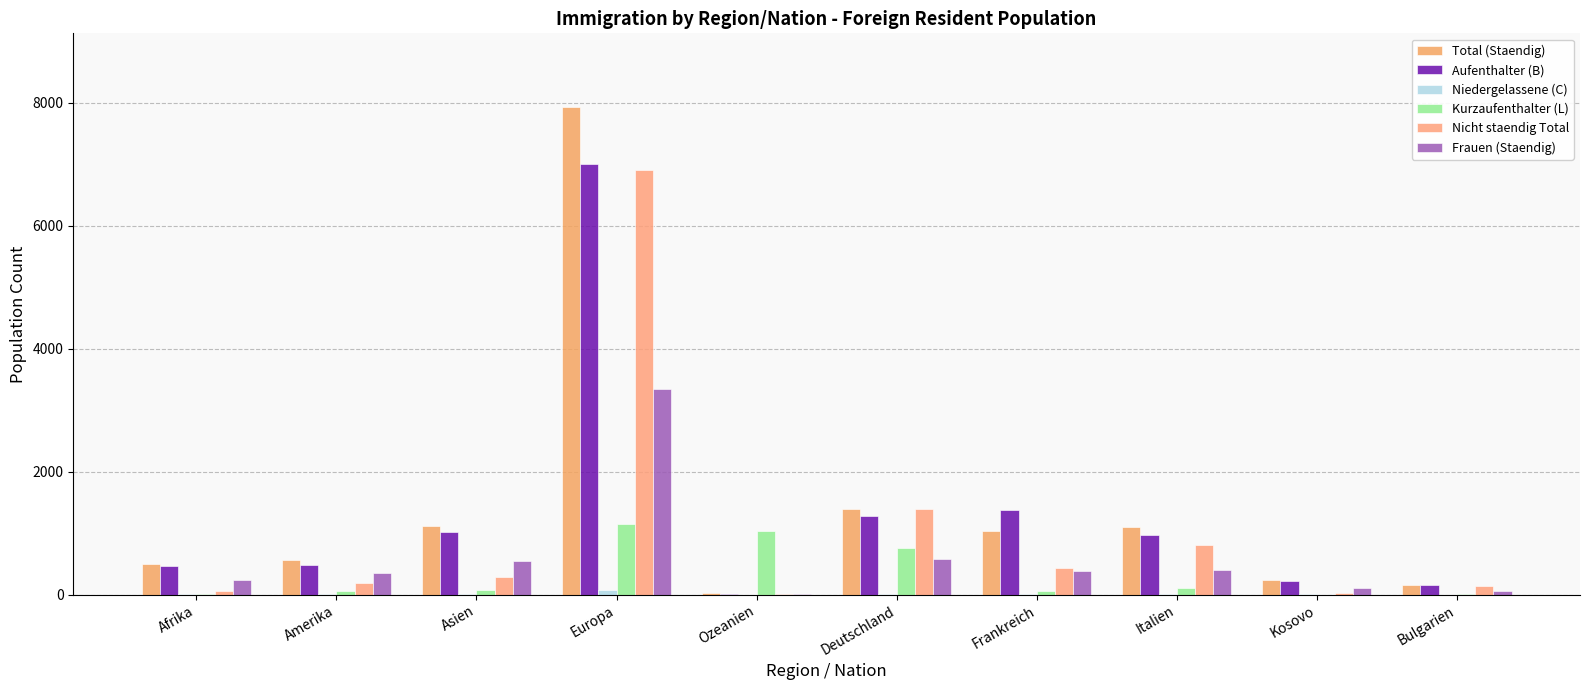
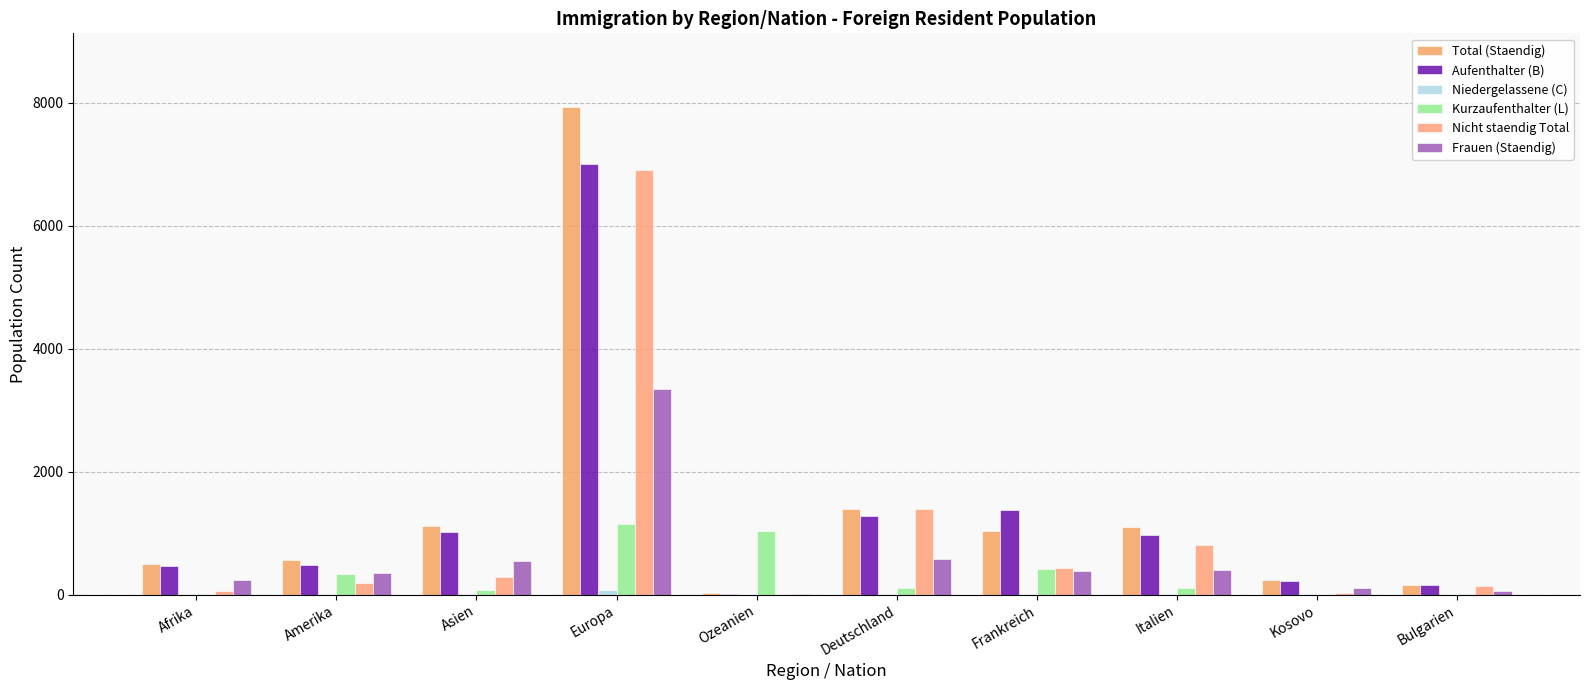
  {
    "Aufenthalter (B)": {
      "Afrika": 500,
      "Amerika": 500,
      "Asien": 1000,
      "Europa": 7000,
      "Deutschland": 1300,
      "Frankreich": 1400,
      "Italien": 1000,
      "Kosovo": 200,
      "Bulgarien": 200
    },
    "Niedergelassene (C)": {
      "Europa": 100,
      "Ozeanien": 0,
      "Bulgarien": 0
    },
    "Kurzaufenthalter (L)": {
-     "Amerika": 100,
+     "Amerika": 300,
      "Asien": 100,
      "Europa": 1200,
      "Ozeanien": 1000,
-     "Deutschland": 800,
-     "Frankreich": 100,
+     "Deutschland": 100,
+     "Frankreich": 400,
      "Italien": 100
    },
    "Frauen (Staendig)": {
      "Afrika": 200,
      "Amerika": 300,
      "Asien": 600,
      "Europa": 3300,
      "Deutschland": 600,
      "Frankreich": 400,
      "Italien": 400,
      "Kosovo": 100,
      "Bulgarien": 100
    }
  }
